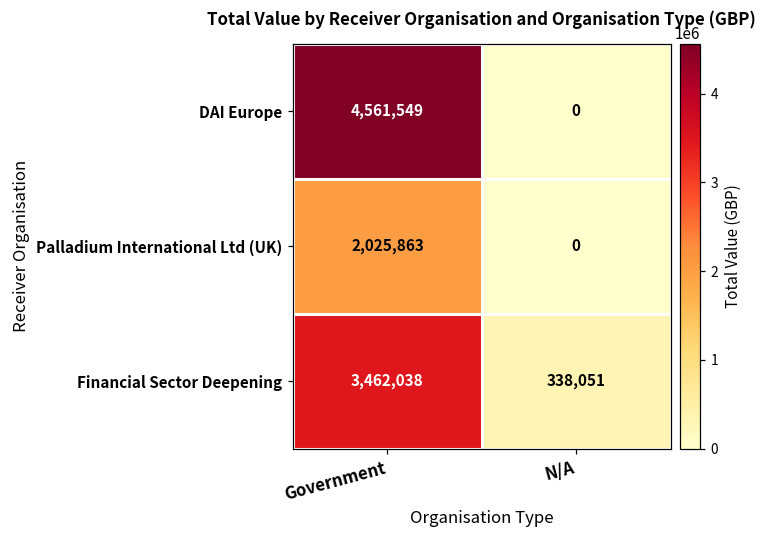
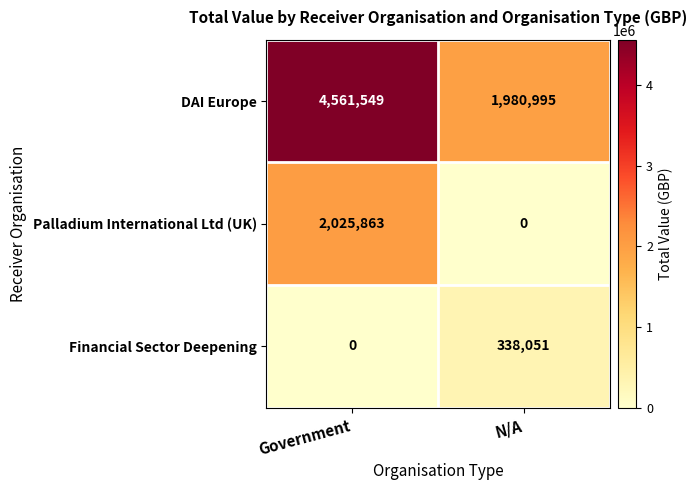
  {
    "DAI Europe": {
      "Government": "4,561,549",
-     "N/A": "0"
+     "N/A": "1,980,995"
    },
    "Palladium International Ltd (UK)": {
      "Government": "2,025,863",
      "N/A": "0"
    },
    "Financial Sector Deepening": {
-     "Government": "3,462,038",
+     "Government": "0",
      "N/A": "338,051"
    }
  }
